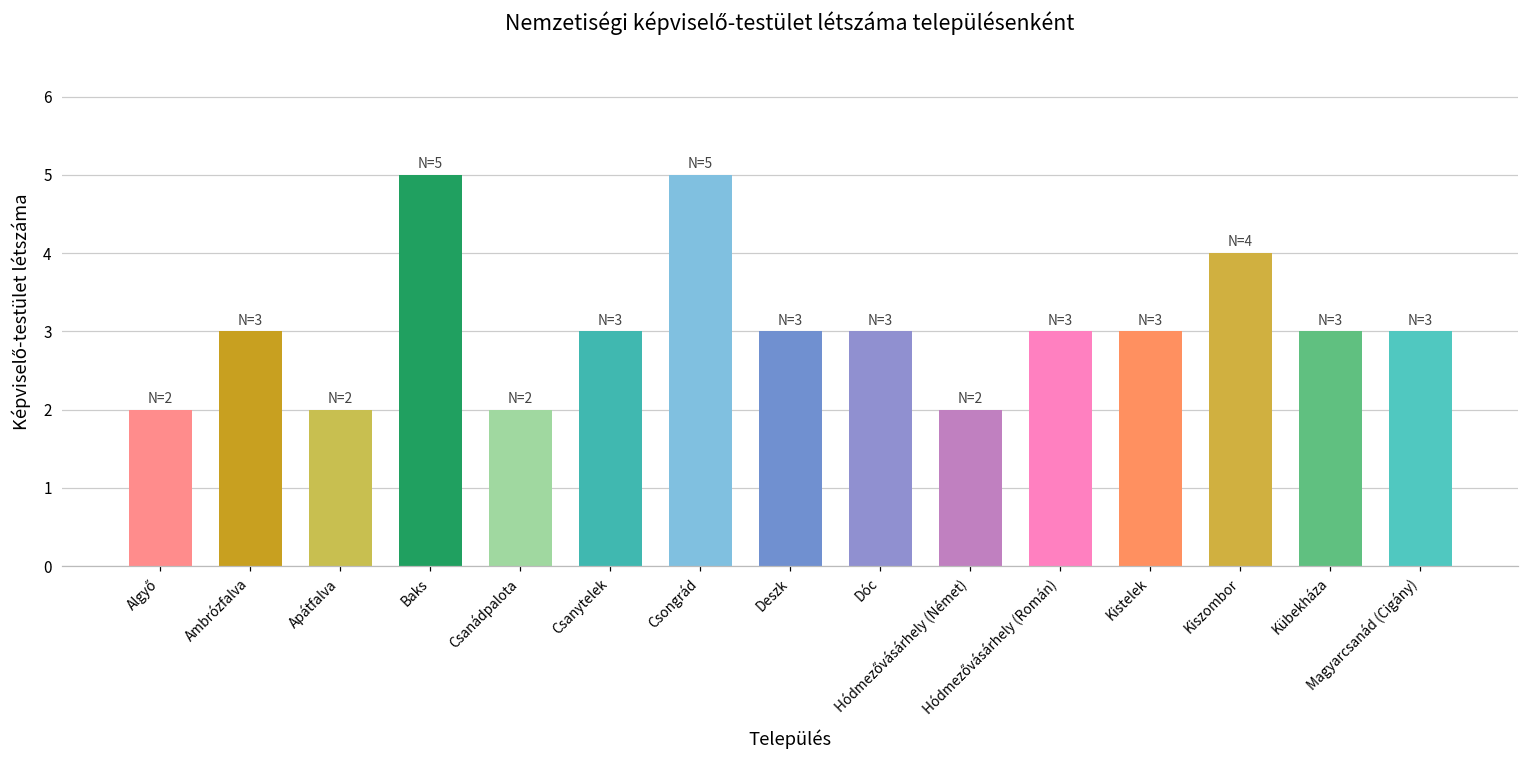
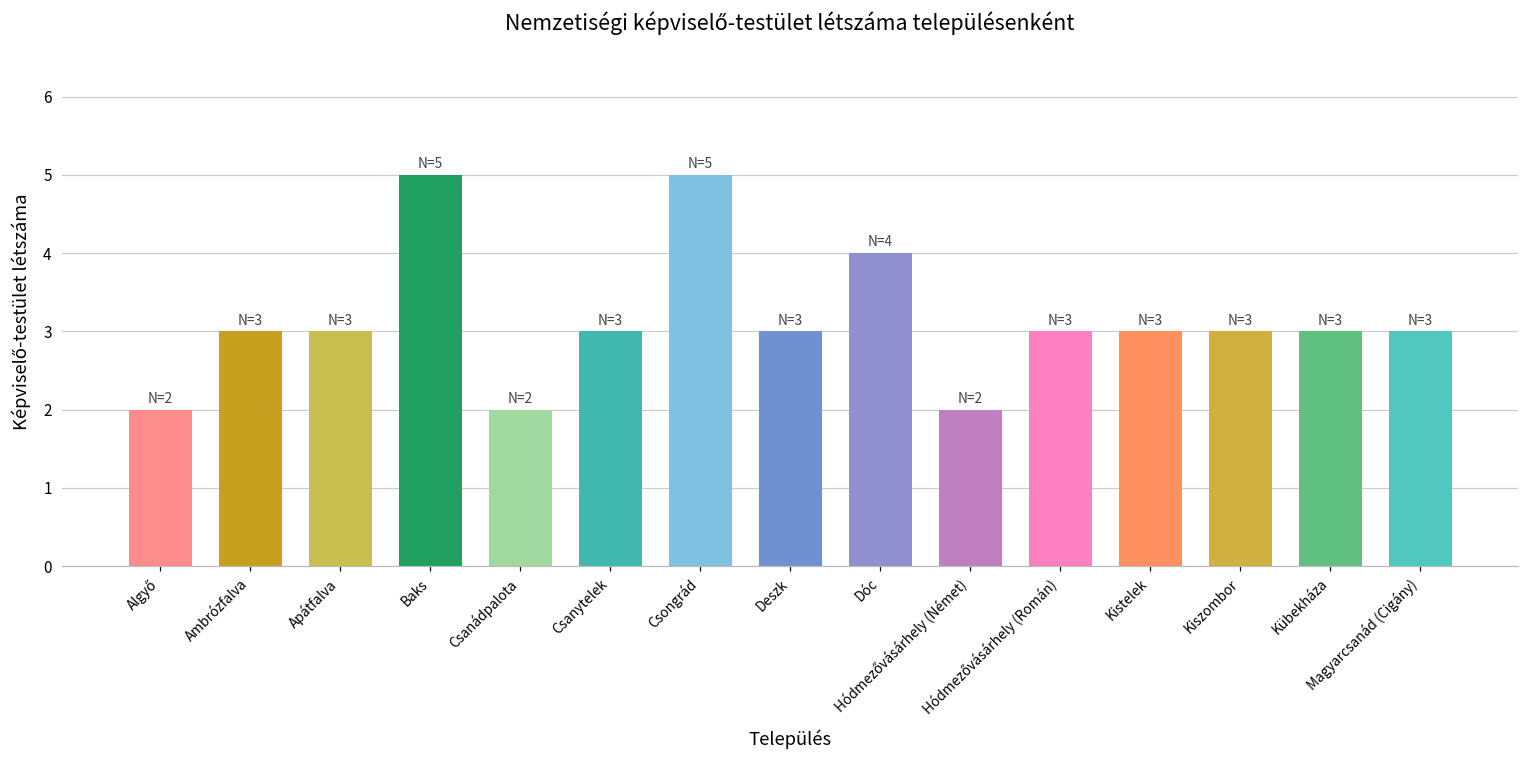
  {
    "Algyő": 2,
    "Ambrózfalva": 3,
-   "Apátfalva": 2,
+   "Apátfalva": 3,
    "Baks": 5,
    "Csanádpalota": 2,
    "Csanytelek": 3,
    "Csongrád": 5,
    "Deszk": 3,
-   "Dóc": 3,
+   "Dóc": 4,
    "Hódmezővásárhely (Német)": 2,
    "Hódmezővásárhely (Román)": 3,
    "Kistelek": 3,
-   "Kiszombor": 4,
+   "Kiszombor": 3,
    "Kübekháza": 3,
    "Magyarcsanád (Cigány)": 3
  }
